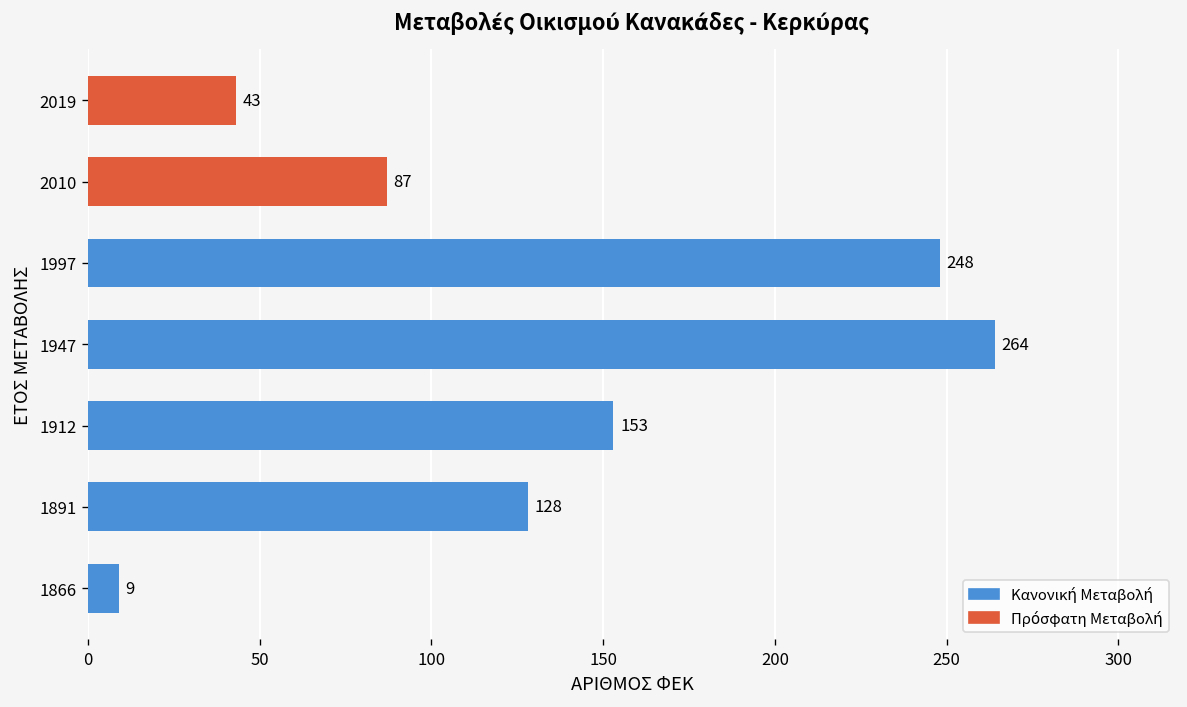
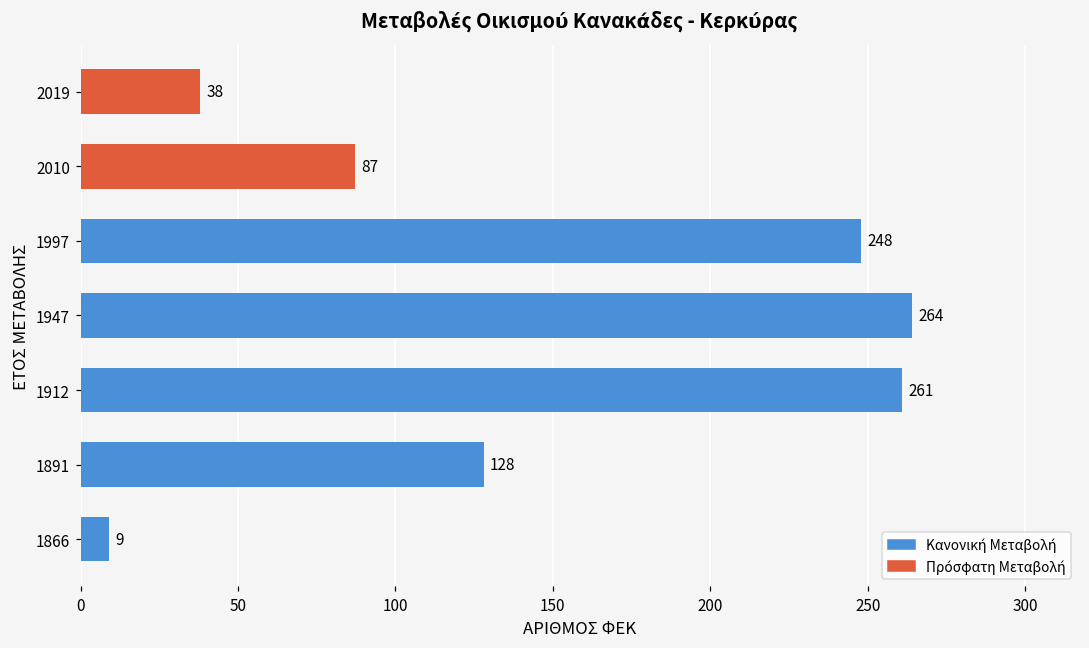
  {
-   "2019": 43,
+   "2019": 38,
    "2010": 87,
    "1997": 248,
    "1947": 264,
-   "1912": 153,
+   "1912": 261,
    "1891": 128,
    "1866": 9
  }
